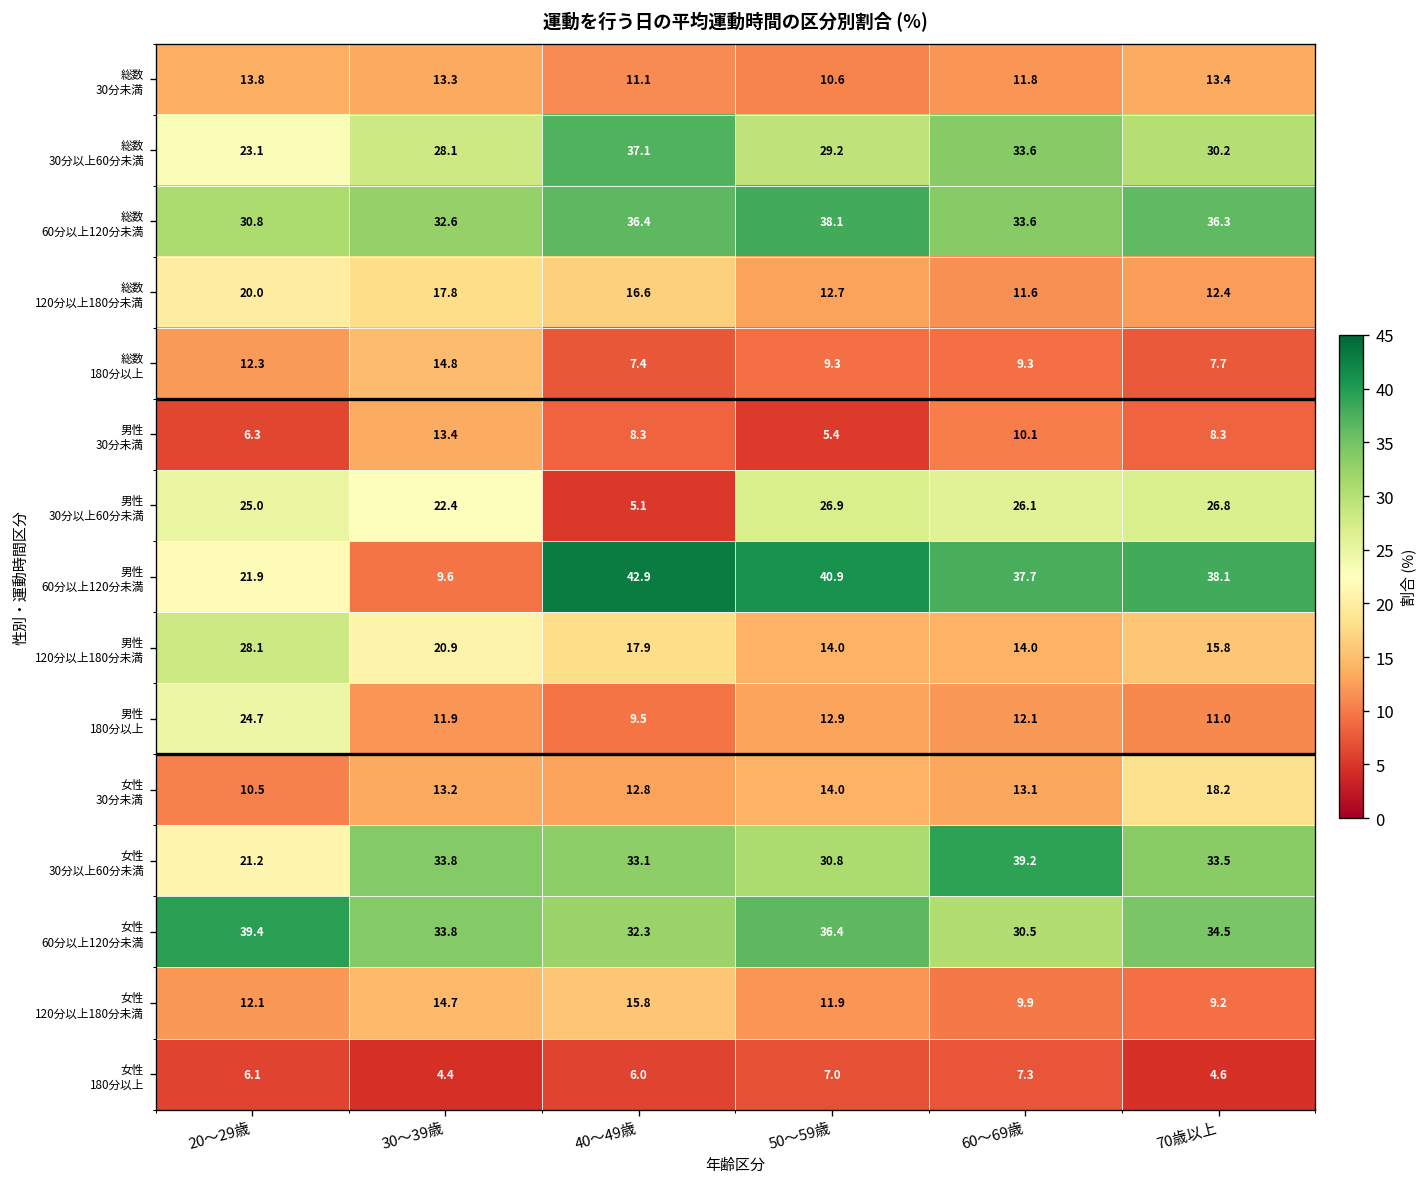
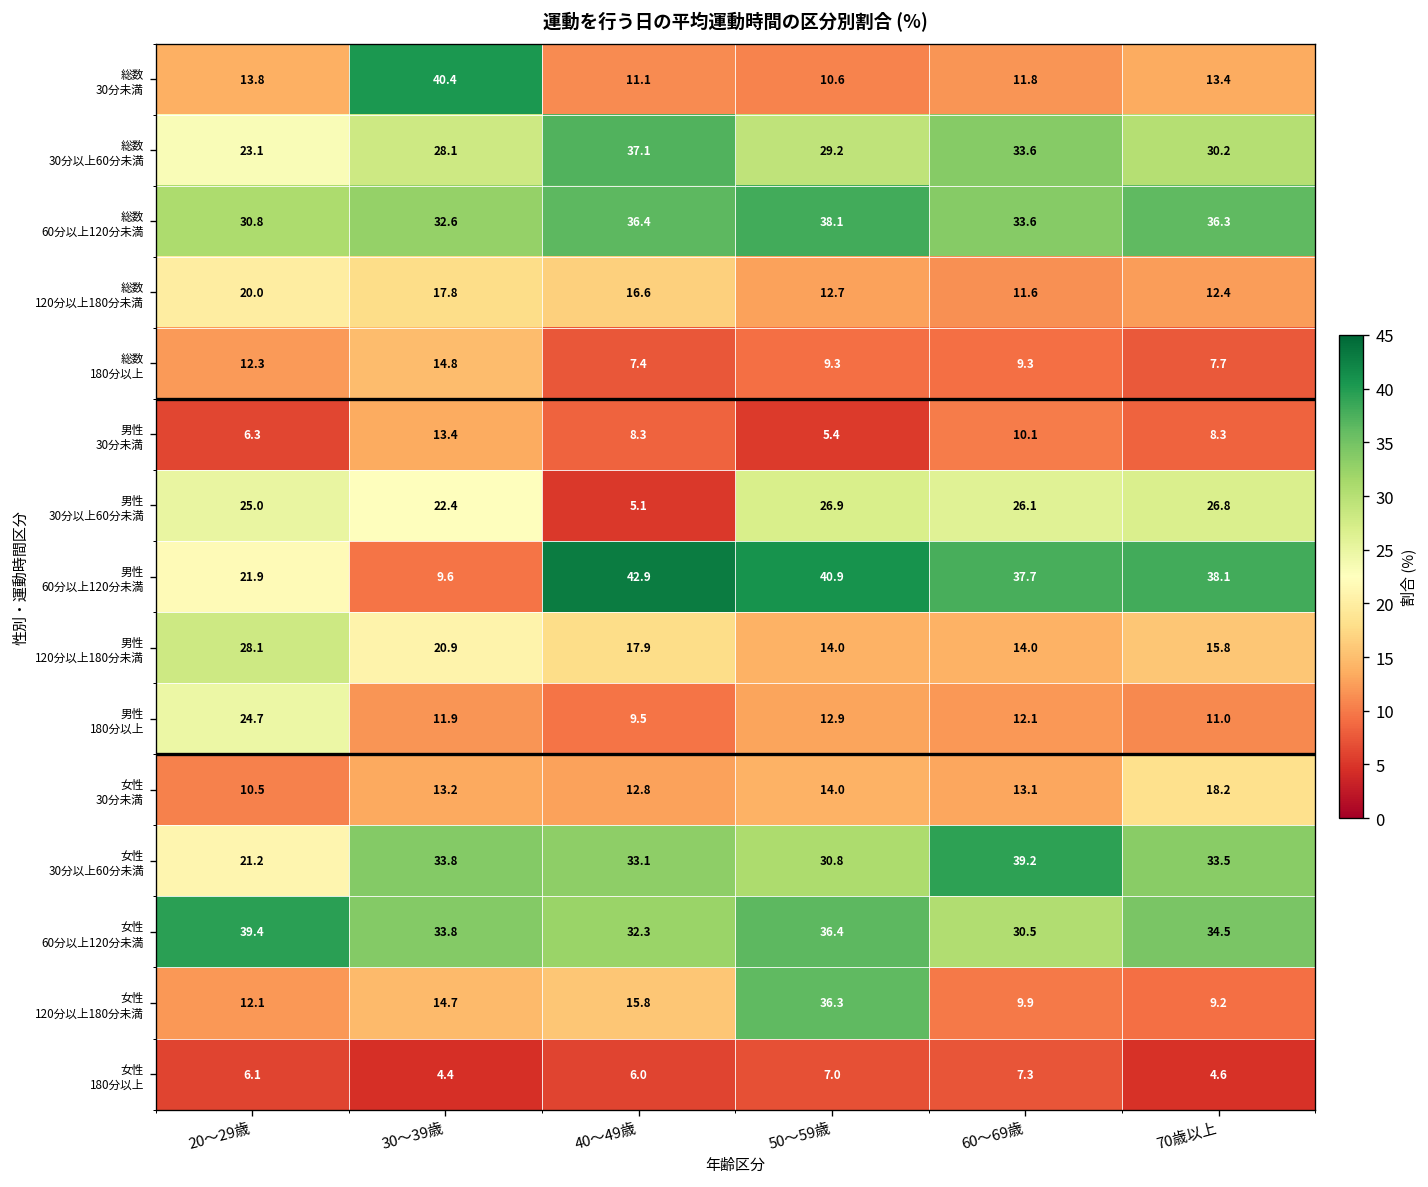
  {
    "総数 30分未満": {
      "20～29歳": 13.8,
-     "30～39歳": 13.3,
+     "30～39歳": 40.4,
      "40～49歳": 11.1,
      "50～59歳": 10.6,
      "60～69歳": 11.8,
      "70歳以上": 13.4
    },
    "総数 30分以上60分未満": {
      "20～29歳": 23.1,
      "30～39歳": 28.1,
      "40～49歳": 37.1,
      "50～59歳": 29.2,
      "60～69歳": 33.6,
      "70歳以上": 30.2
    },
    "総数 60分以上120分未満": {
      "20～29歳": 30.8,
      "30～39歳": 32.6,
      "40～49歳": 36.4,
      "50～59歳": 38.1,
      "60～69歳": 33.6,
      "70歳以上": 36.3
    },
    "総数 120分以上180分未満": {
      "20～29歳": 20.0,
      "30～39歳": 17.8,
      "40～49歳": 16.6,
      "50～59歳": 12.7,
      "60～69歳": 11.6,
      "70歳以上": 12.4
    },
    "総数 180分以上": {
      "20～29歳": 12.3,
      "30～39歳": 14.8,
      "40～49歳": 7.4,
      "50～59歳": 9.3,
      "60～69歳": 9.3,
      "70歳以上": 7.7
    },
    "男性 30分未満": {
      "20～29歳": 6.3,
      "30～39歳": 13.4,
      "40～49歳": 8.3,
      "50～59歳": 5.4,
      "60～69歳": 10.1,
      "70歳以上": 8.3
    },
    "男性 30分以上60分未満": {
      "20～29歳": 25.0,
      "30～39歳": 22.4,
      "40～49歳": 5.1,
      "50～59歳": 26.9,
      "60～69歳": 26.1,
      "70歳以上": 26.8
    },
    "男性 60分以上120分未満": {
      "20～29歳": 21.9,
      "30～39歳": 9.6,
      "40～49歳": 42.9,
      "50～59歳": 40.9,
      "60～69歳": 37.7,
      "70歳以上": 38.1
    },
    "男性 120分以上180分未満": {
      "20～29歳": 28.1,
      "30～39歳": 20.9,
      "40～49歳": 17.9,
      "50～59歳": 14.0,
      "60～69歳": 14.0,
      "70歳以上": 15.8
    },
    "男性 180分以上": {
      "20～29歳": 24.7,
      "30～39歳": 11.9,
      "40～49歳": 9.5,
      "50～59歳": 12.9,
      "60～69歳": 12.1,
      "70歳以上": 11.0
    },
    "女性 30分未満": {
      "20～29歳": 10.5,
      "30～39歳": 13.2,
      "40～49歳": 12.8,
      "50～59歳": 14.0,
      "60～69歳": 13.1,
      "70歳以上": 18.2
    },
    "女性 30分以上60分未満": {
      "20～29歳": 21.2,
      "30～39歳": 33.8,
      "40～49歳": 33.1,
      "50～59歳": 30.8,
      "60～69歳": 39.2,
      "70歳以上": 33.5
    },
    "女性 60分以上120分未満": {
      "20～29歳": 39.4,
      "30～39歳": 33.8,
      "40～49歳": 32.3,
      "50～59歳": 36.4,
      "60～69歳": 30.5,
      "70歳以上": 34.5
    },
    "女性 120分以上180分未満": {
      "20～29歳": 12.1,
      "30～39歳": 14.7,
      "40～49歳": 15.8,
-     "50～59歳": 11.9,
+     "50～59歳": 36.3,
      "60～69歳": 9.9,
      "70歳以上": 9.2
    },
    "女性 180分以上": {
      "20～29歳": 6.1,
      "30～39歳": 4.4,
      "40～49歳": 6.0,
      "50～59歳": 7.0,
      "60～69歳": 7.3,
      "70歳以上": 4.6
    }
  }
